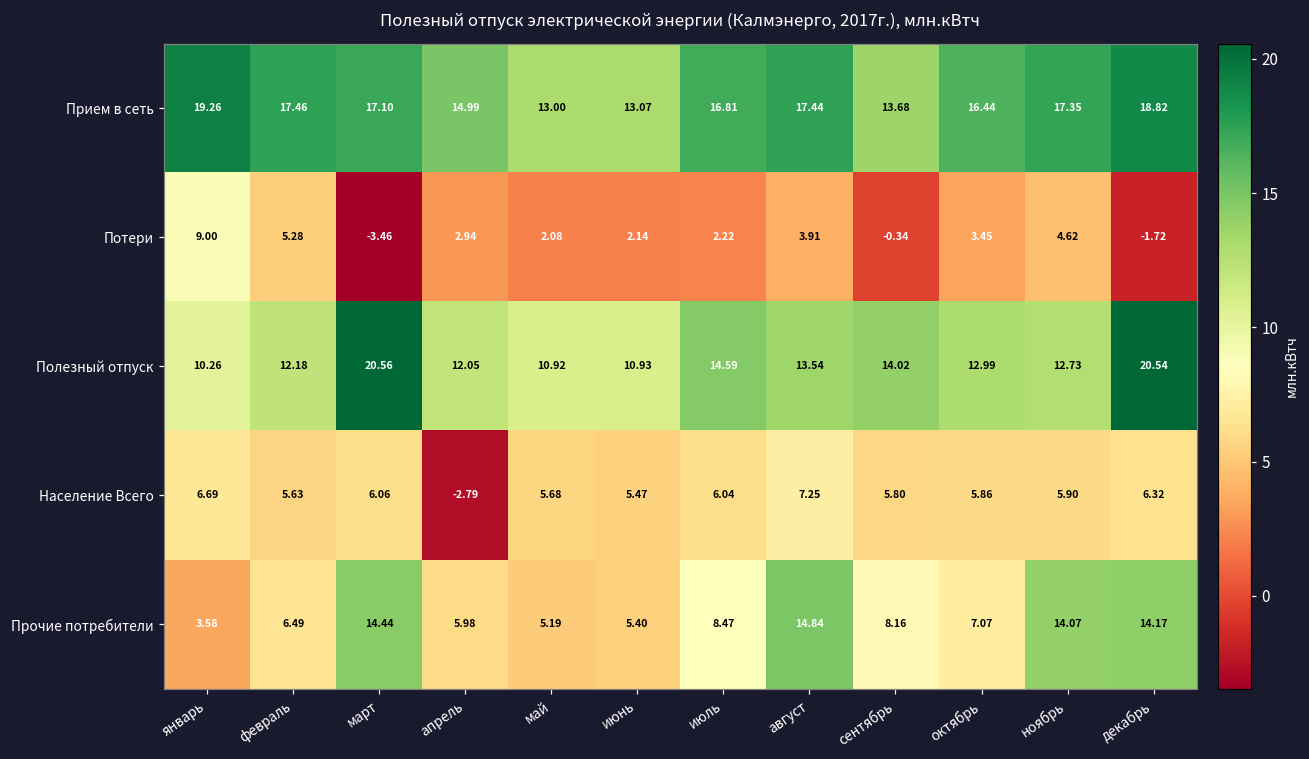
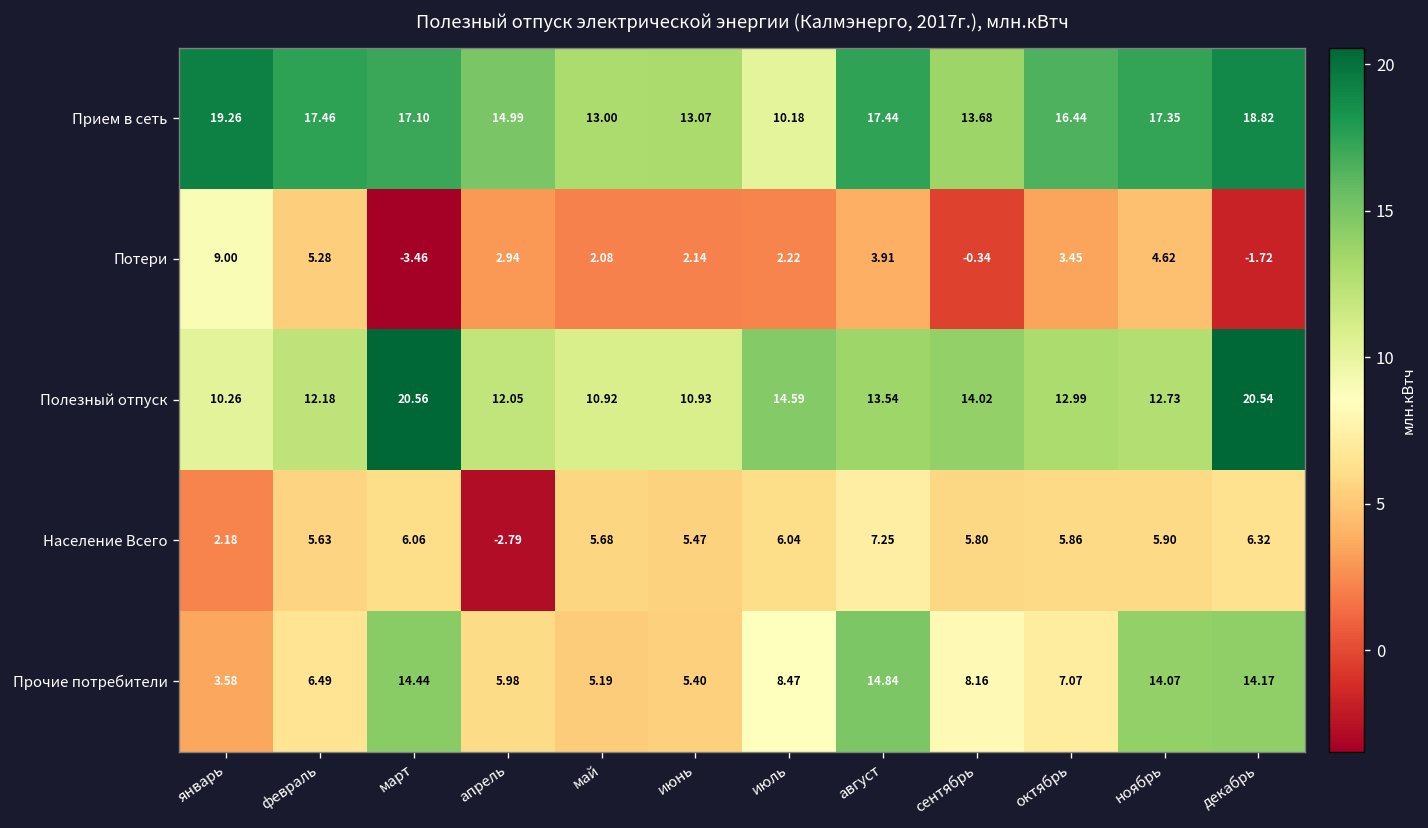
  {
    "Прием в сеть": {
      "январь": 19.26,
      "февраль": 17.46,
      "март": 17.10,
      "апрель": 14.99,
      "май": 13.00,
      "июнь": 13.07,
-     "июль": 16.81,
+     "июль": 10.18,
      "август": 17.44,
      "сентябрь": 13.68,
      "октябрь": 16.44,
      "ноябрь": 17.35,
      "декабрь": 18.82
    },
    "Потери": {
      "январь": 9.00,
      "февраль": 5.28,
      "март": -3.46,
      "апрель": 2.94,
      "май": 2.08,
      "июнь": 2.14,
      "июль": 2.22,
      "август": 3.91,
      "сентябрь": -0.34,
      "октябрь": 3.45,
      "ноябрь": 4.62,
      "декабрь": -1.72
    },
    "Полезный отпуск": {
      "январь": 10.26,
      "февраль": 12.18,
      "март": 20.56,
      "апрель": 12.05,
      "май": 10.92,
      "июнь": 10.93,
      "июль": 14.59,
      "август": 13.54,
      "сентябрь": 14.02,
      "октябрь": 12.99,
      "ноябрь": 12.73,
      "декабрь": 20.54
    },
    "Население Всего": {
-     "январь": 6.69,
+     "январь": 2.18,
      "февраль": 5.63,
      "март": 6.06,
      "апрель": -2.79,
      "май": 5.68,
      "июнь": 5.47,
      "июль": 6.04,
      "август": 7.25,
      "сентябрь": 5.80,
      "октябрь": 5.86,
      "ноябрь": 5.90,
      "декабрь": 6.32
    },
    "Прочие потребители": {
      "январь": 3.58,
      "февраль": 6.49,
      "март": 14.44,
      "апрель": 5.98,
      "май": 5.19,
      "июнь": 5.40,
      "июль": 8.47,
      "август": 14.84,
      "сентябрь": 8.16,
      "октябрь": 7.07,
      "ноябрь": 14.07,
      "декабрь": 14.17
    }
  }
